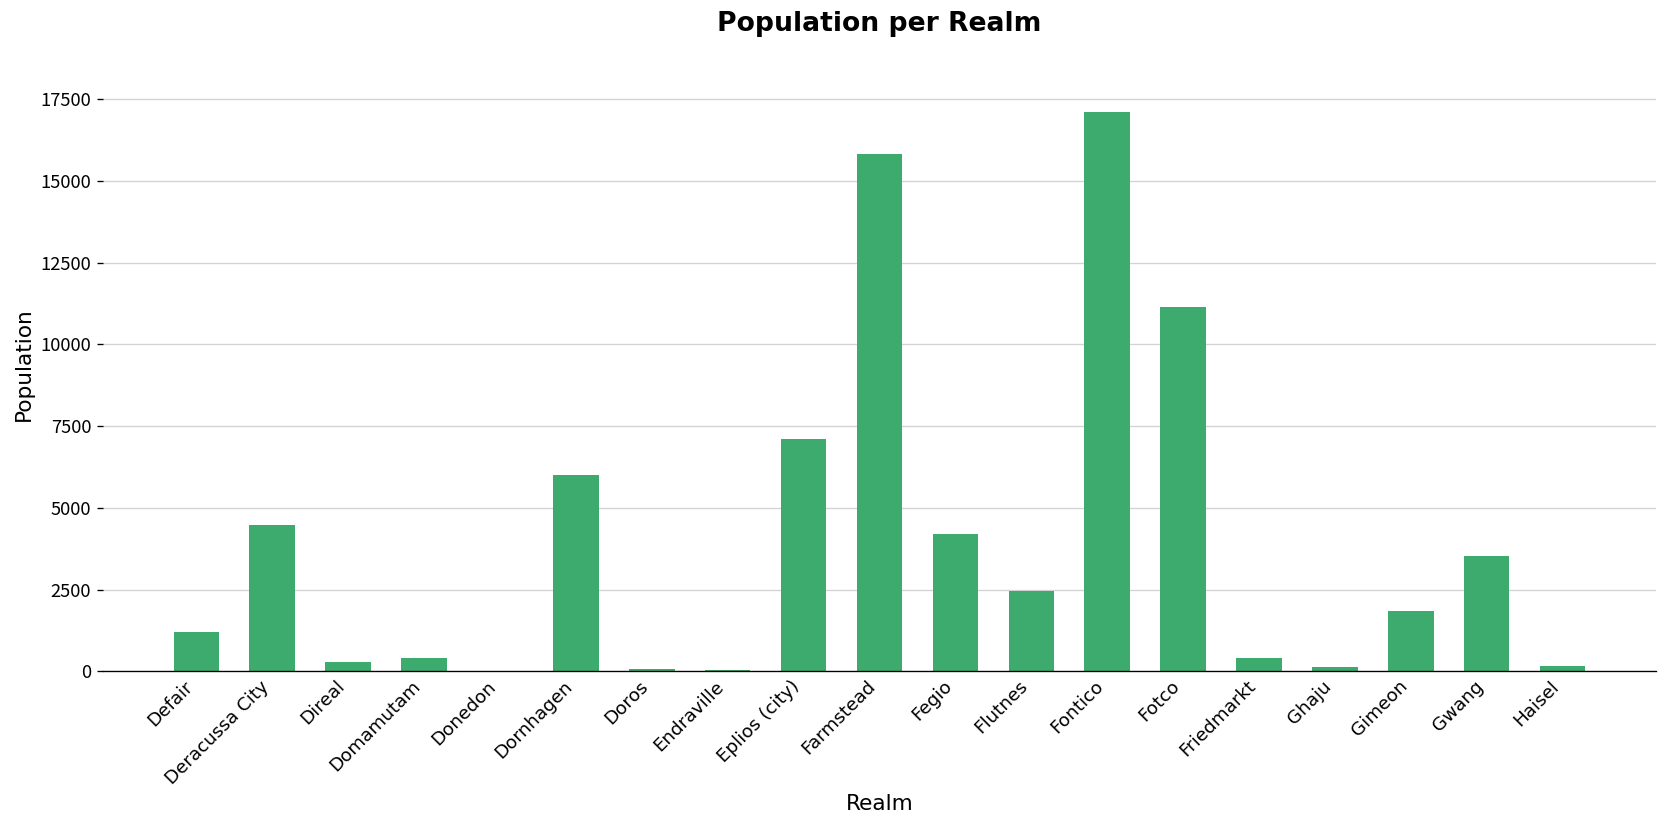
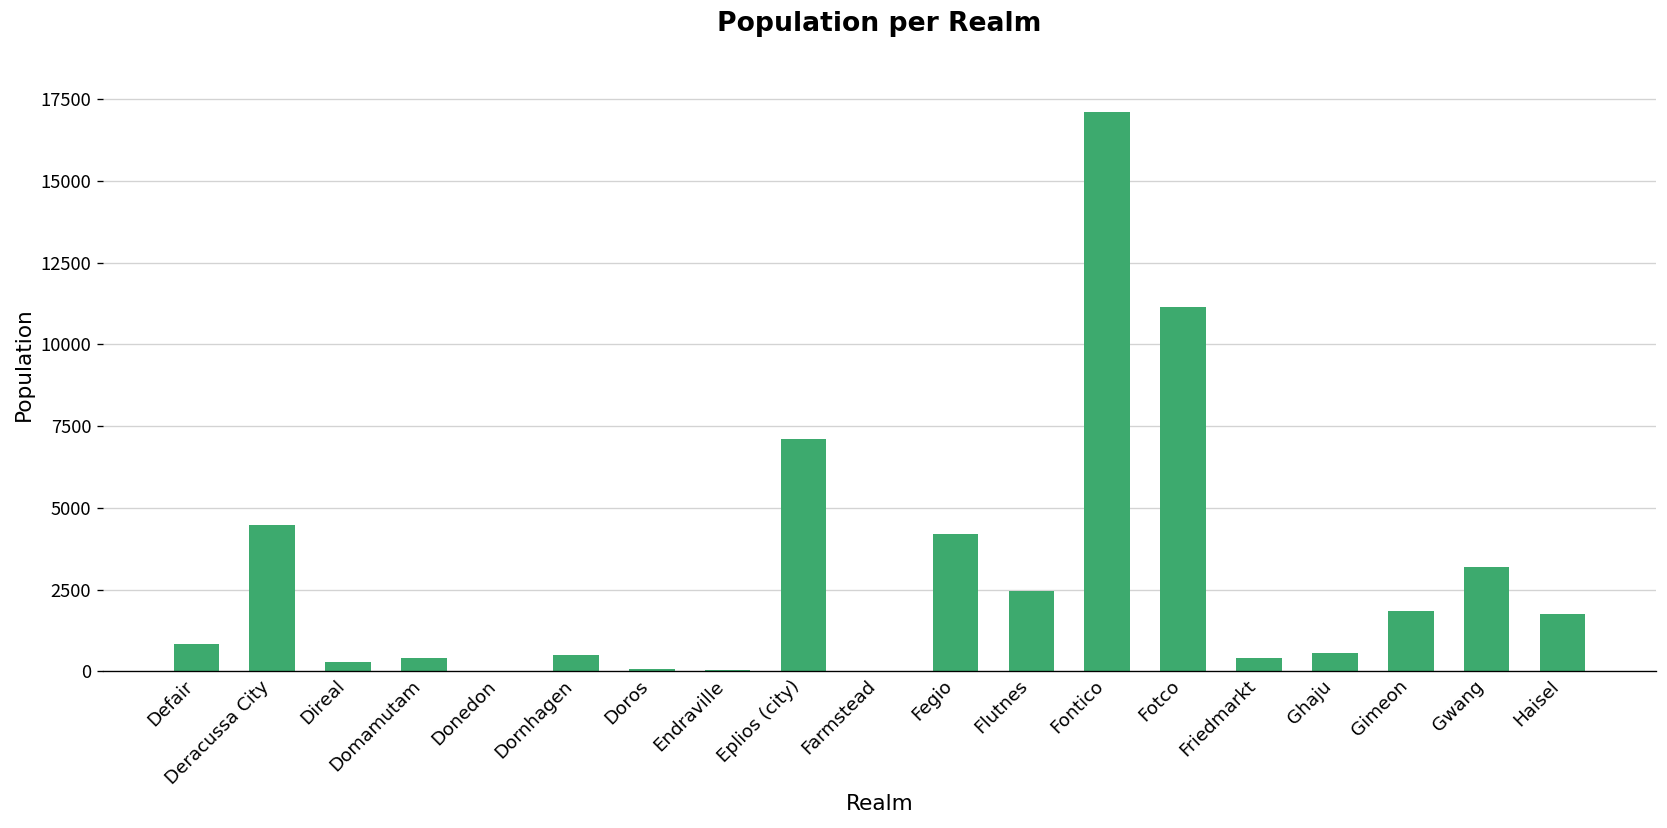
  {
-   "Defair": 1200,
+   "Defair": 800,
    "Deracussa City": 4500,
    "Direal": 300,
    "Domamutam": 400,
-   "Dornhagen": 6000,
+   "Dornhagen": 500,
    "Eplios (city)": 7100,
-   "Farmstead": 15800,
+   "Farmstead": 0,
    "Fegio": 4200,
    "Flutnes": 2500,
    "Fontico": 17100,
    "Fotco": 11100,
    "Friedmarkt": 400,
-   "Ghaju": 100,
+   "Ghaju": 600,
    "Gimeon": 1800,
-   "Gwang": 3500,
-   "Haisel": 200
+   "Gwang": 3200,
+   "Haisel": 1800
  }
